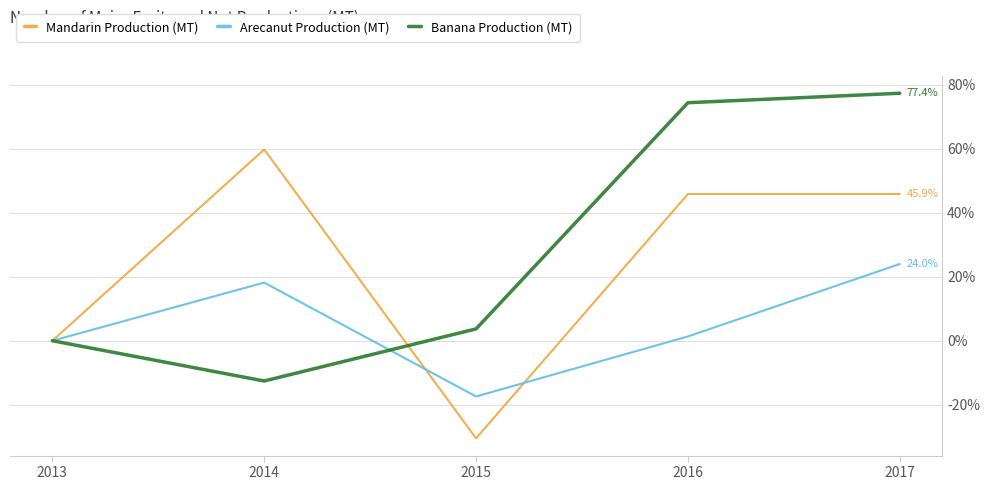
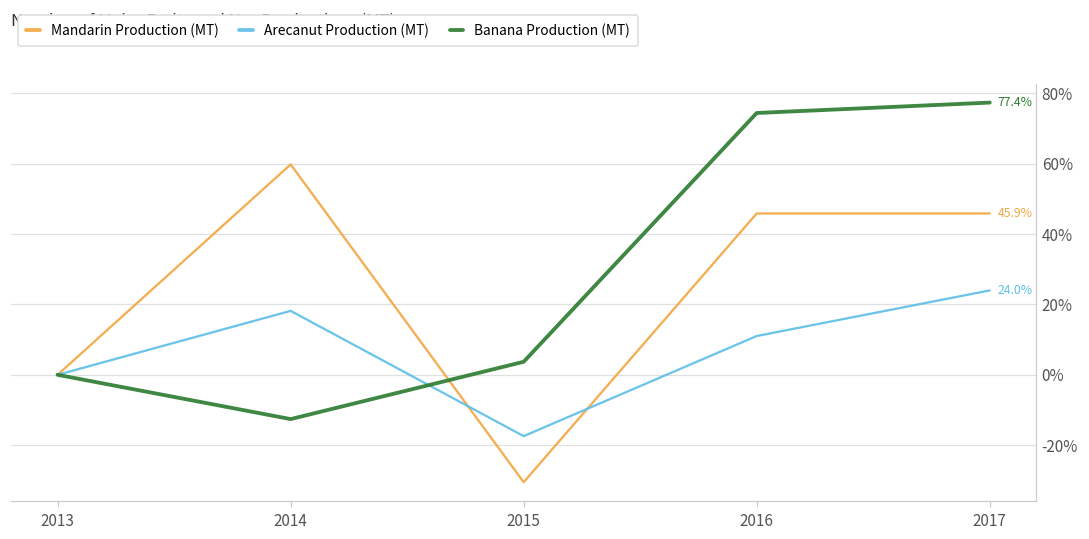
  {
    "Mandarin Production (MT)": {
      "2017": "45.9%"
    },
    "Arecanut Production (MT)": {
      "2014": "18%",
      "2015": "-17%",
-     "2016": "1%"
+     "2016": "11%"
    },
    "Banana Production (MT)": {
      "2017": "77.4%"
    }
  }
